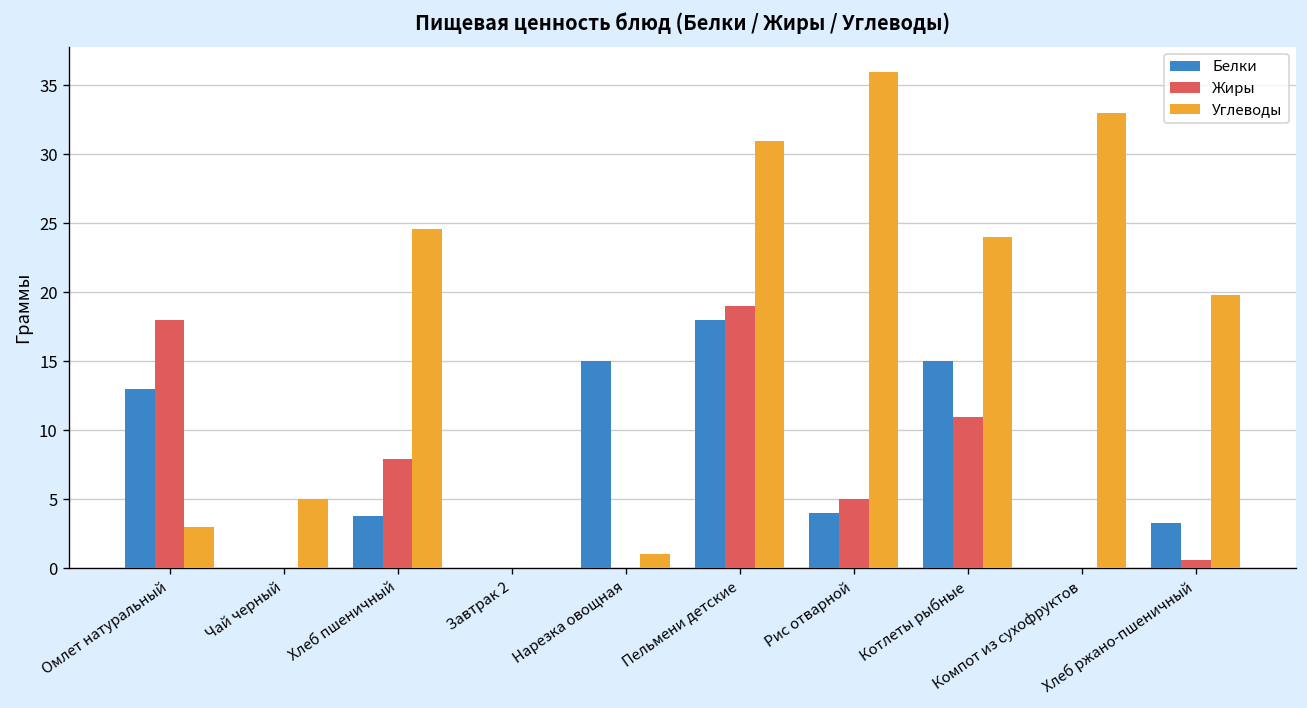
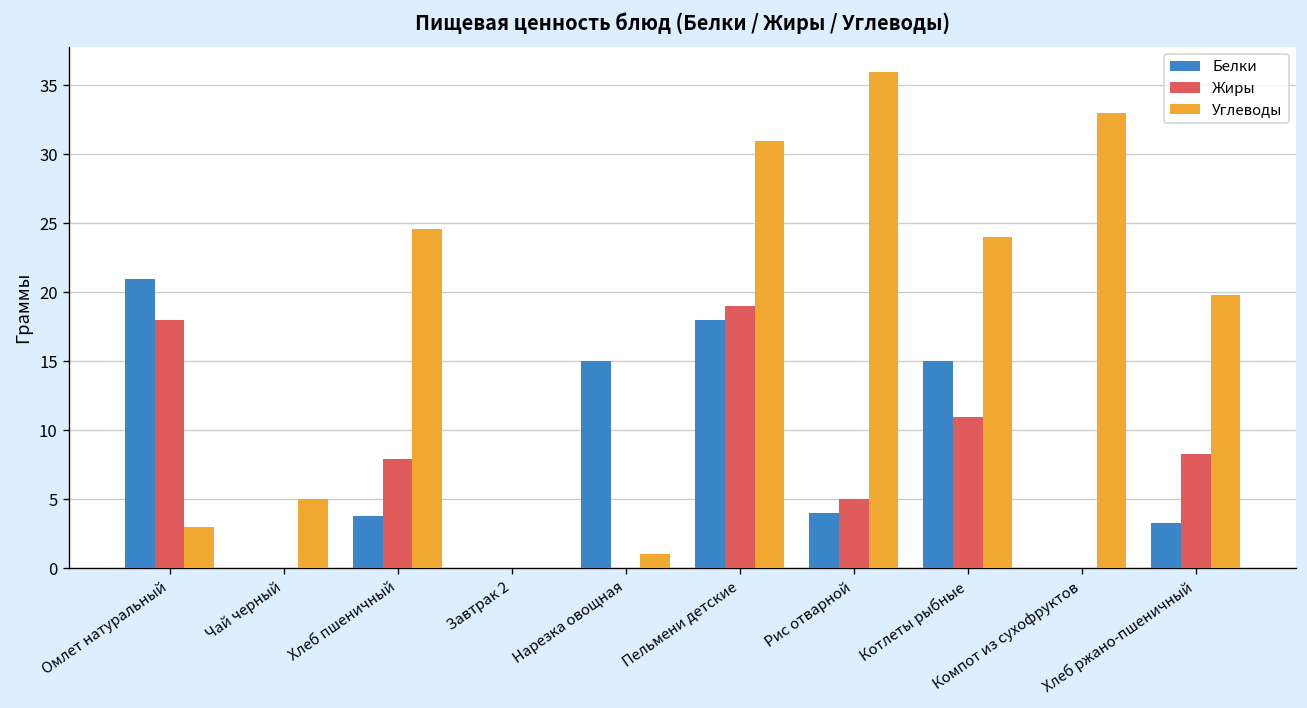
  {
    "Белки": {
-     "Омлет натуральный": 13,
+     "Омлет натуральный": 21,
      "Чай черный": 0,
      "Хлеб пшеничный": 4,
      "Завтрак 2": 0,
      "Нарезка овощная": 15,
      "Пельмени детские": 18,
      "Рис отварной": 4,
      "Котлеты рыбные": 15,
      "Компот из сухофруктов": 0,
      "Хлеб ржано-пшеничный": 3.3
    },
    "Жиры": {
      "Омлет натуральный": 18.0,
      "Чай черный": 0.0,
      "Хлеб пшеничный": 7.9,
      "Завтрак 2": 0.0,
      "Нарезка овощная": 0.0,
      "Пельмени детские": 19.0,
      "Рис отварной": 5.0,
      "Котлеты рыбные": 11.0,
      "Компот из сухофруктов": 0.0,
-     "Хлеб ржано-пшеничный": 0.6
+     "Хлеб ржано-пшеничный": 8.3
    },
    "Углеводы": {
      "Омлет натуральный": 3.0,
      "Чай черный": 5.0,
      "Хлеб пшеничный": 24.6,
      "Завтрак 2": 0.0,
      "Нарезка овощная": 1.0,
      "Пельмени детские": 31.0,
      "Рис отварной": 36.0,
      "Котлеты рыбные": 24.0,
      "Компот из сухофруктов": 33.0,
      "Хлеб ржано-пшеничный": 19.8
    }
  }
